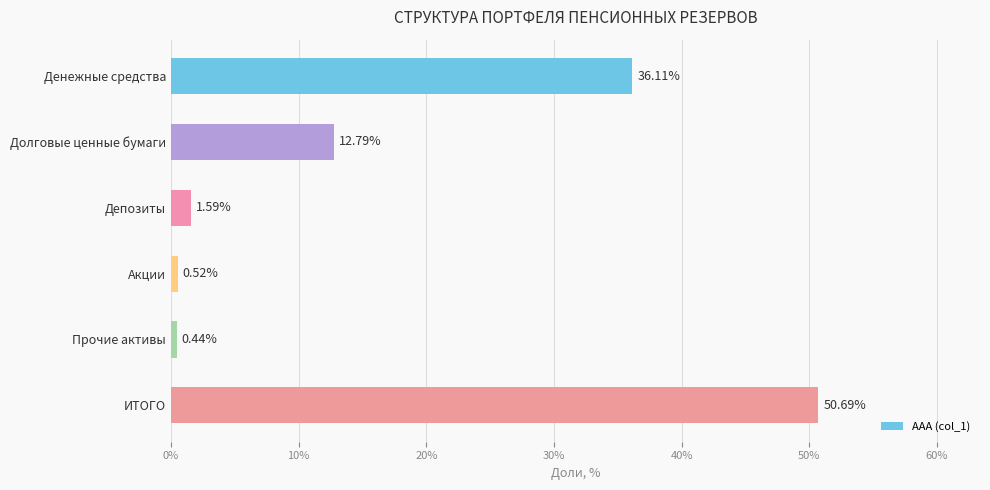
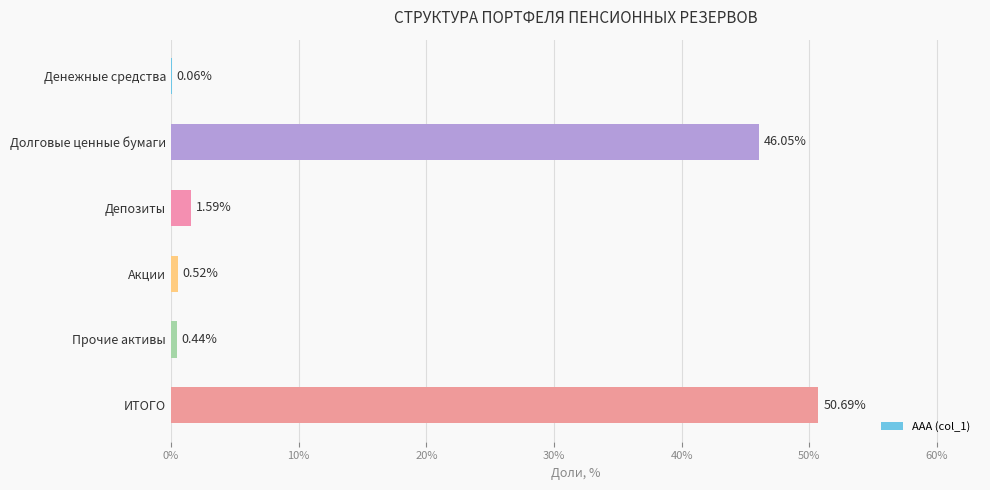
  {
-   "Денежные средства": "36.11%",
-   "Долговые ценные бумаги": "12.79%",
+   "Денежные средства": "0.06%",
+   "Долговые ценные бумаги": "46.05%",
    "Депозиты": "1.59%",
    "Акции": "0.52%",
    "Прочие активы": "0.44%",
    "ИТОГО": "50.69%"
  }
